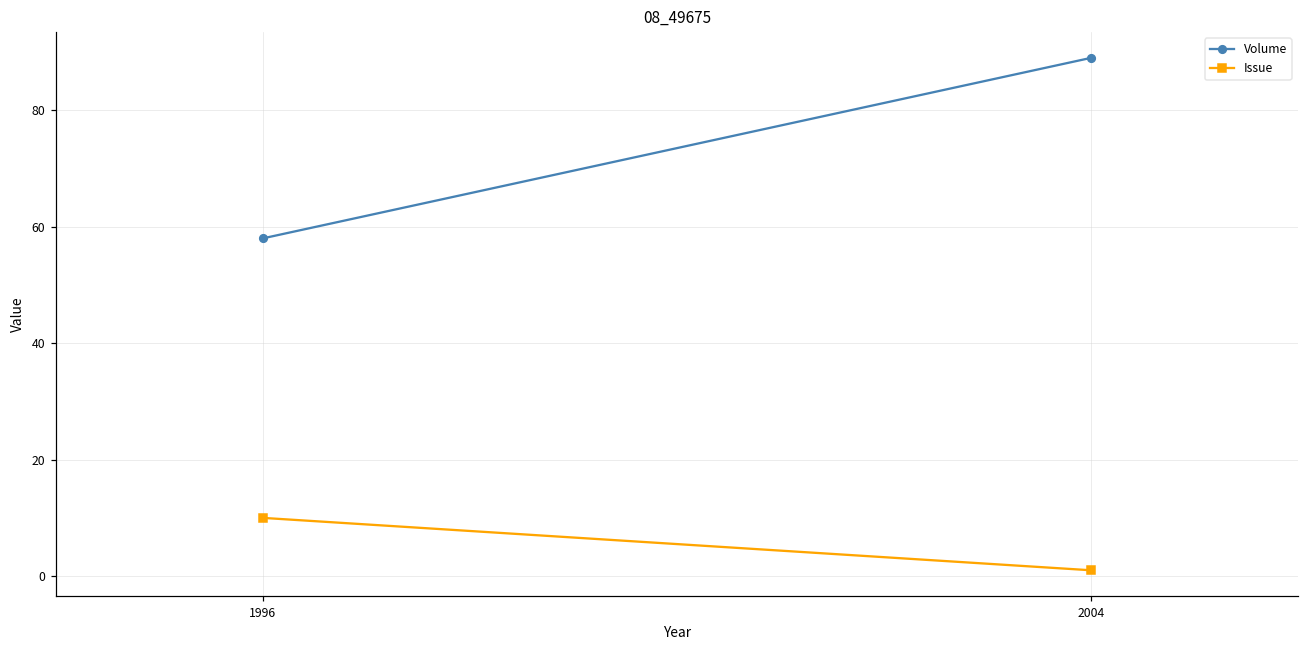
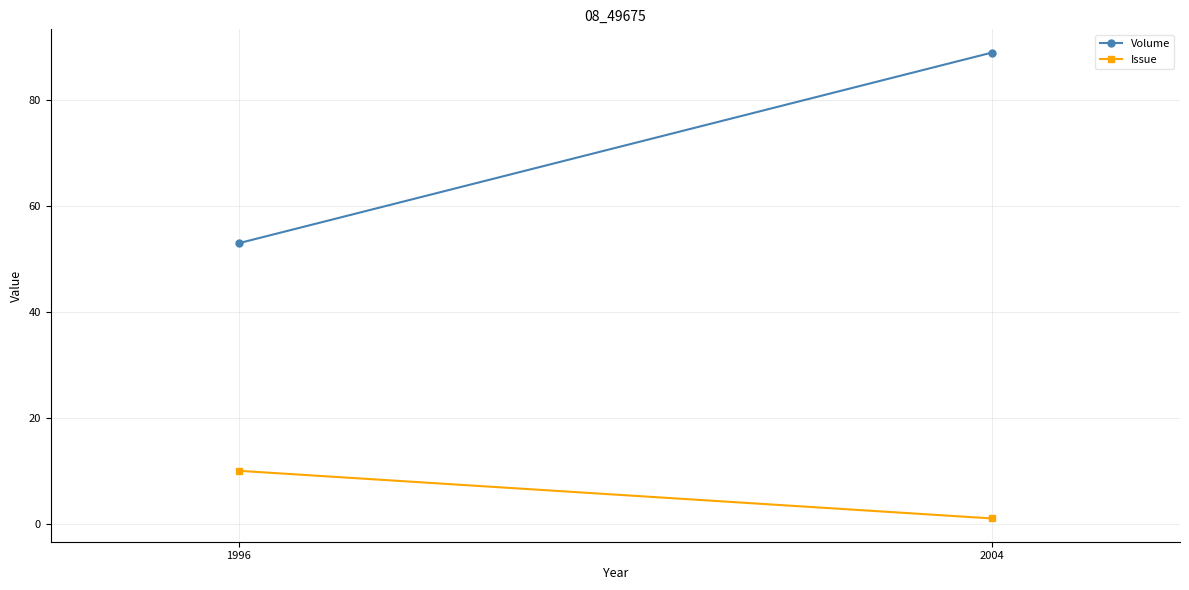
  {
    "Volume": {
-     "1996": 58,
+     "1996": 53,
      "2004": 89
    },
    "Issue": {
      "1996": 10,
      "2004": 1
    }
  }
